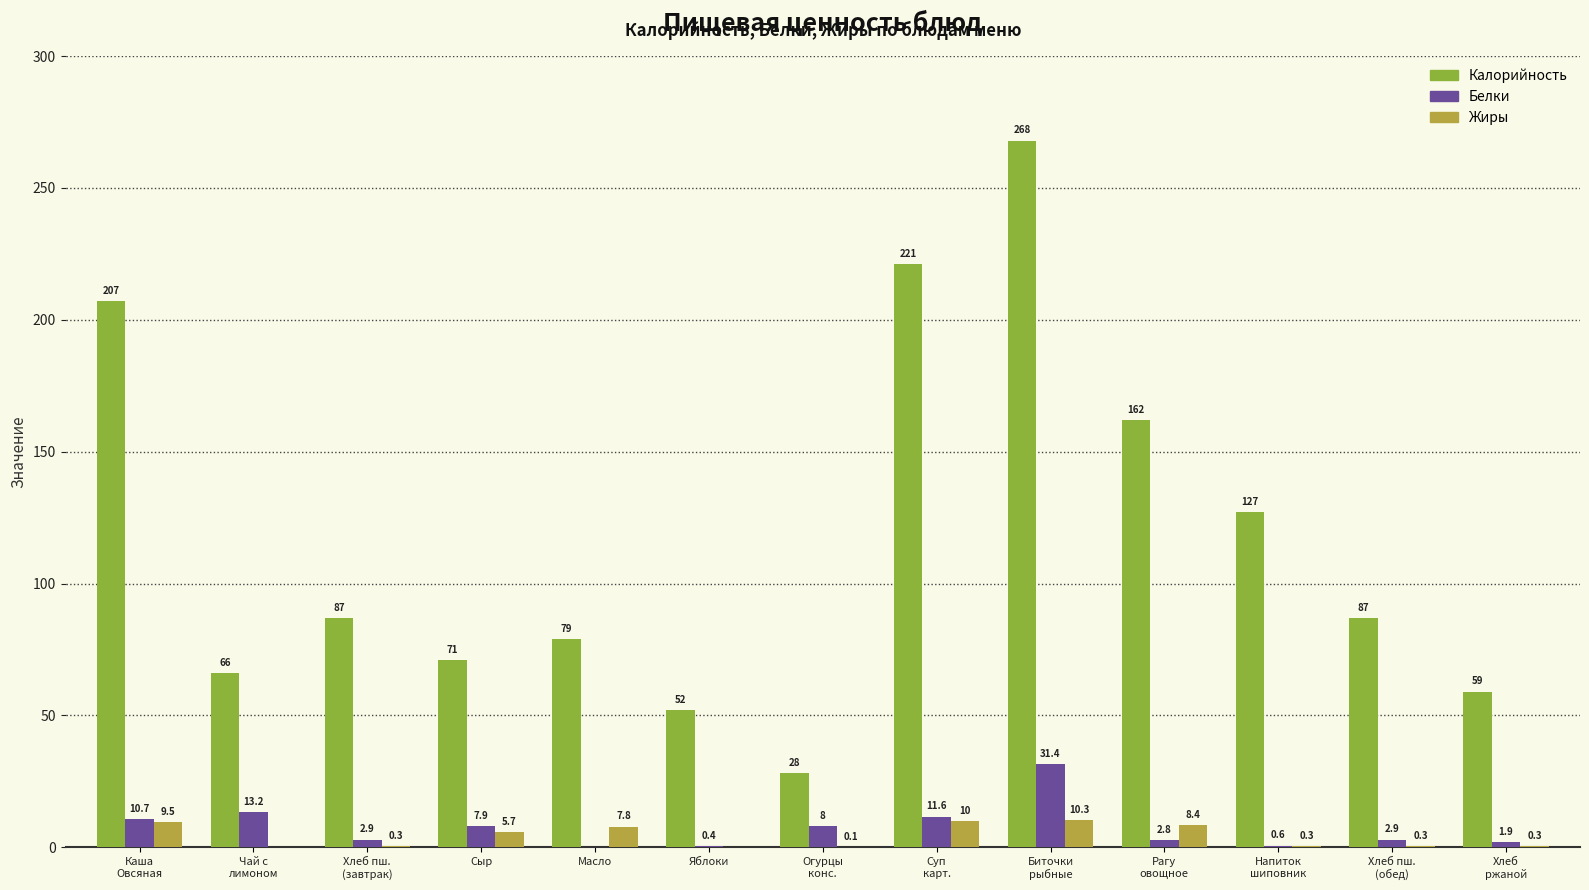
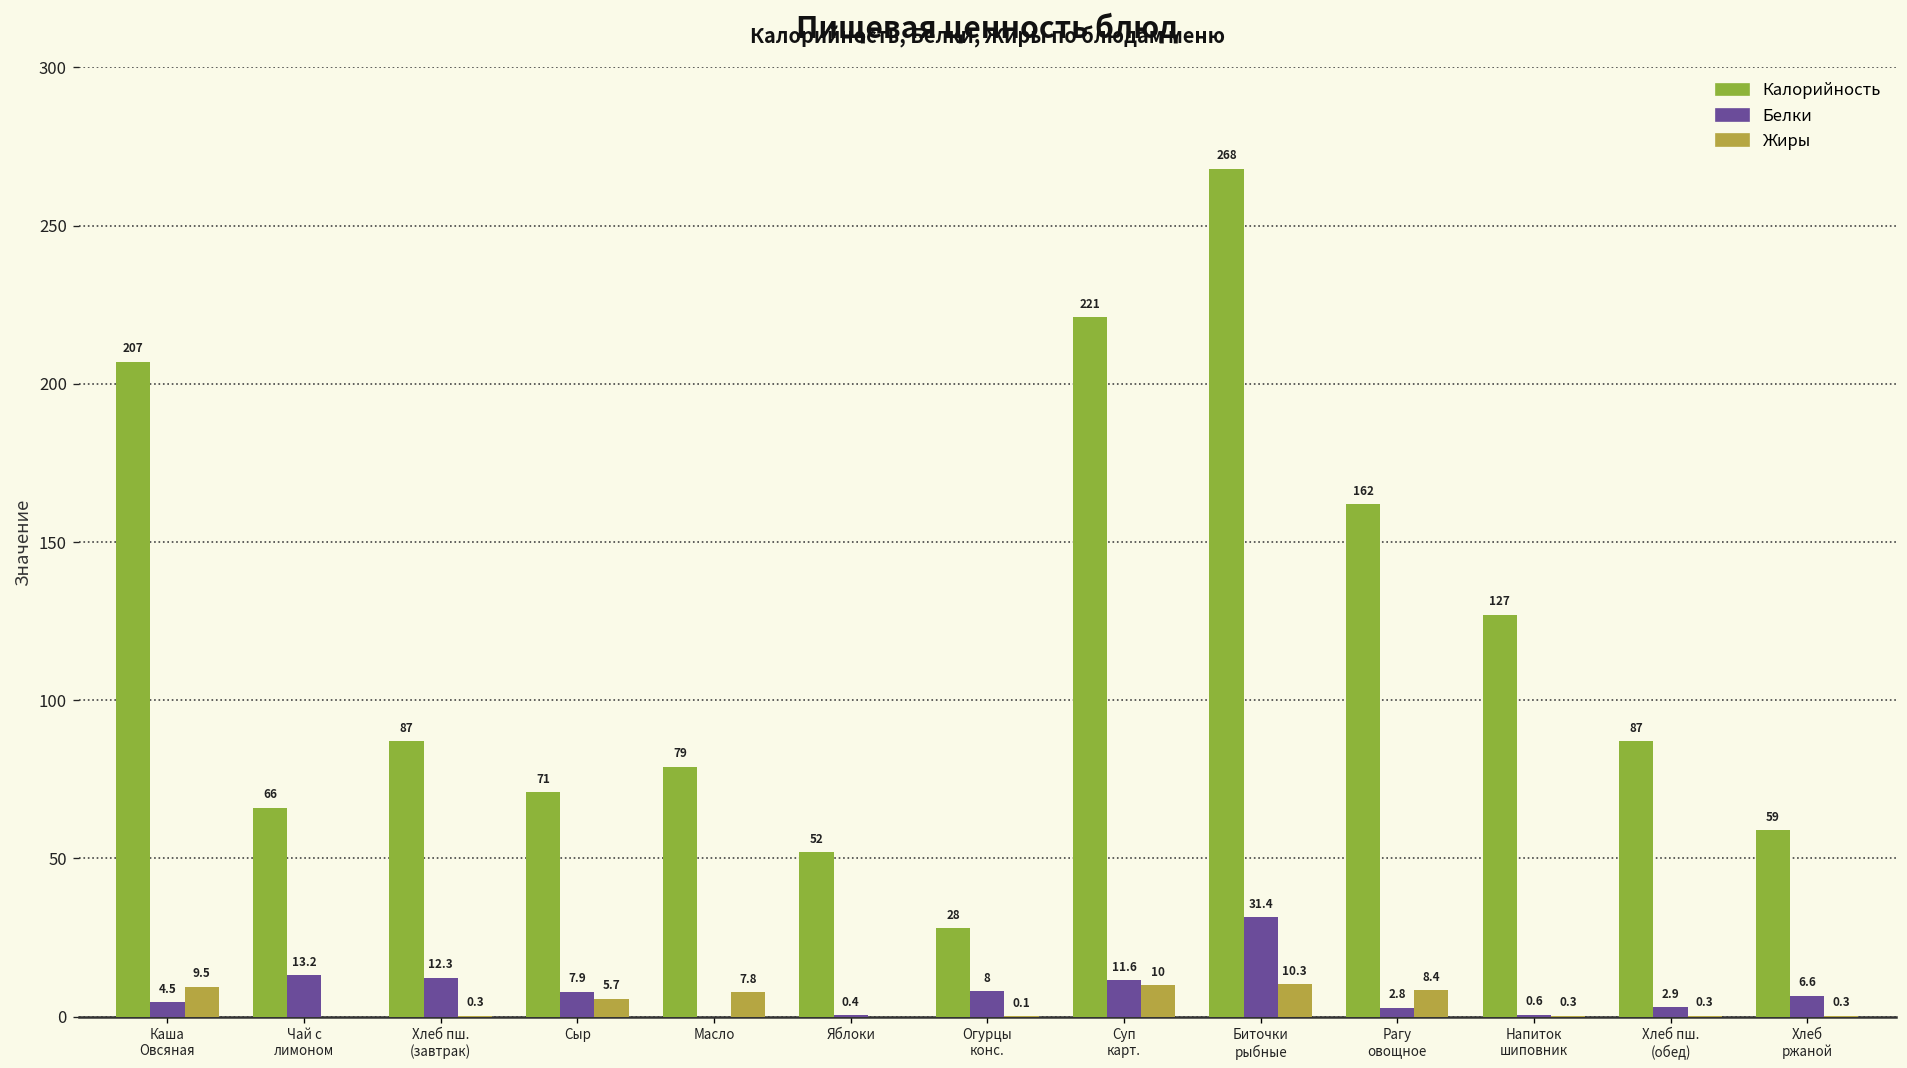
  {
    "Белки": {
-     "Каша Овсяная": 10.7,
+     "Каша Овсяная": 4.5,
      "Чай с лимоном": 13.2,
-     "Хлеб пш. (завтрак)": 2.9,
+     "Хлеб пш. (завтрак)": 12.3,
      "Сыр": 7.9,
      "Яблоки": 0.4,
      "Огурцы конс.": 8,
      "Суп карт.": 11.6,
      "Биточки рыбные": 31.4,
      "Рагу овощное": 2.8,
      "Напиток шиповник": 0.6,
      "Хлеб пш. (обед)": 2.9,
-     "Хлеб ржаной": 1.9
+     "Хлеб ржаной": 6.6
    }
  }
